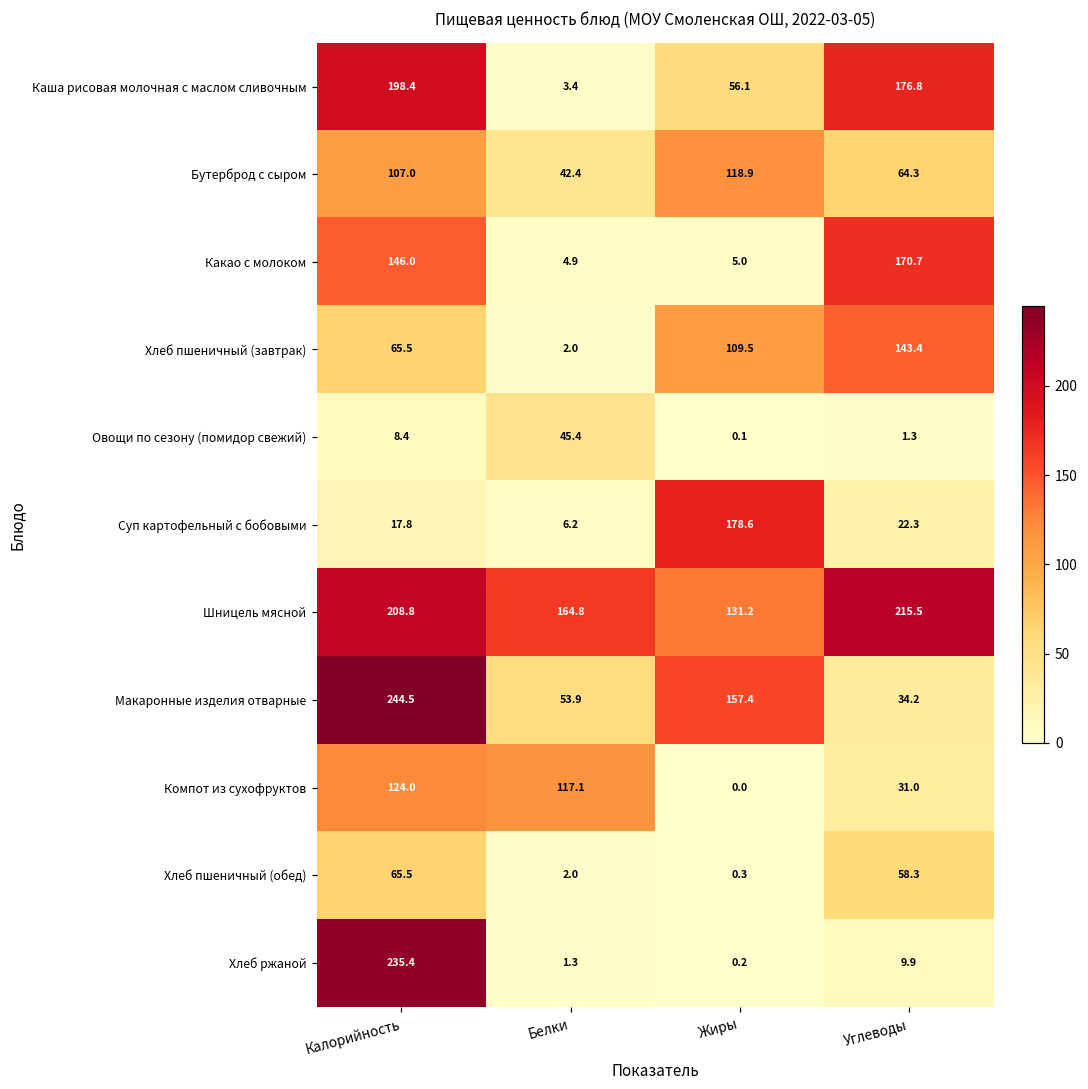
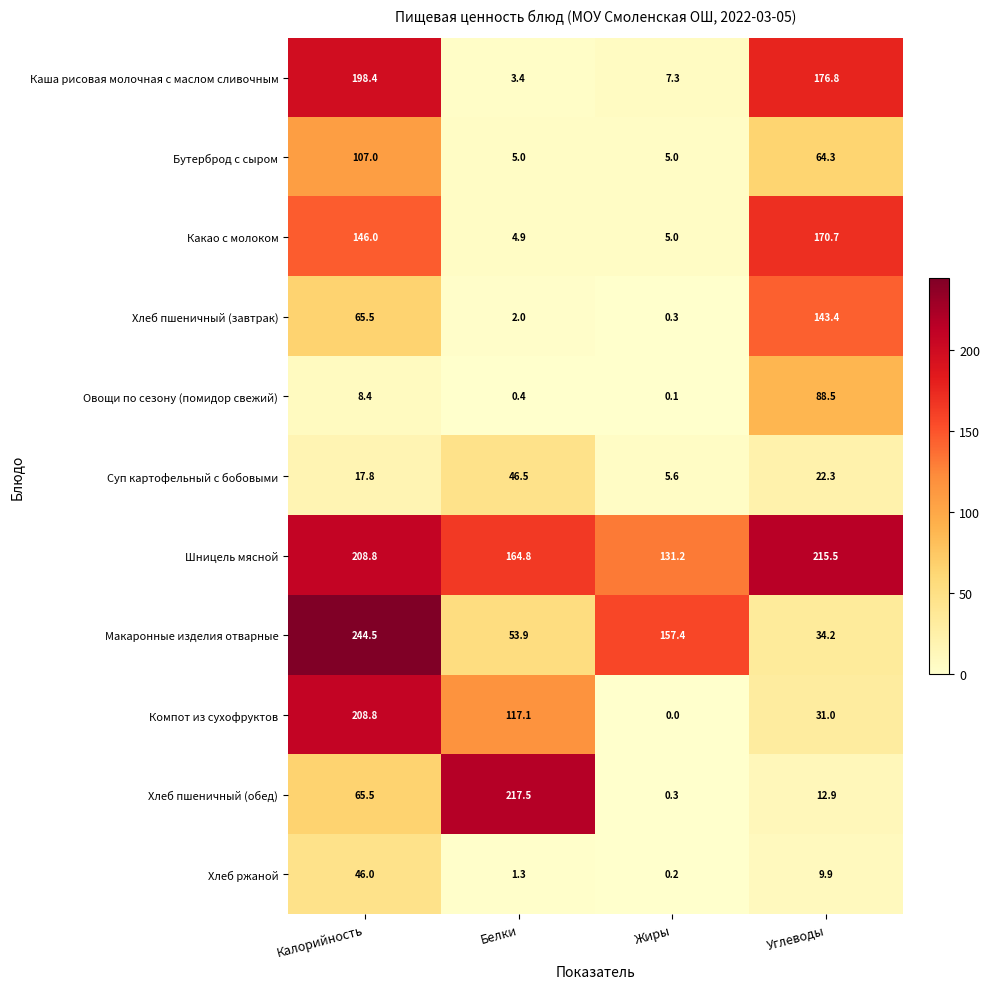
  {
    "Каша рисовая молочная с маслом сливочным": {
      "Калорийность": 198.4,
      "Белки": 3.4,
-     "Жиры": 56.1,
+     "Жиры": 7.3,
      "Углеводы": 176.8
    },
    "Бутерброд с сыром": {
      "Калорийность": 107.0,
-     "Белки": 42.4,
-     "Жиры": 118.9,
+     "Белки": 5.0,
+     "Жиры": 5.0,
      "Углеводы": 64.3
    },
    "Какао с молоком": {
      "Калорийность": 146.0,
      "Белки": 4.9,
      "Жиры": 5.0,
      "Углеводы": 170.7
    },
    "Хлеб пшеничный (завтрак)": {
      "Калорийность": 65.5,
      "Белки": 2.0,
-     "Жиры": 109.5,
+     "Жиры": 0.3,
      "Углеводы": 143.4
    },
    "Овощи по сезону (помидор свежий)": {
      "Калорийность": 8.4,
-     "Белки": 45.4,
+     "Белки": 0.4,
      "Жиры": 0.1,
-     "Углеводы": 1.3
+     "Углеводы": 88.5
    },
    "Суп картофельный с бобовыми": {
      "Калорийность": 17.8,
-     "Белки": 6.2,
-     "Жиры": 178.6,
+     "Белки": 46.5,
+     "Жиры": 5.6,
      "Углеводы": 22.3
    },
    "Шницель мясной": {
      "Калорийность": 208.8,
      "Белки": 164.8,
      "Жиры": 131.2,
      "Углеводы": 215.5
    },
    "Макаронные изделия отварные": {
      "Калорийность": 244.5,
      "Белки": 53.9,
      "Жиры": 157.4,
      "Углеводы": 34.2
    },
    "Компот из сухофруктов": {
-     "Калорийность": 124.0,
+     "Калорийность": 208.8,
      "Белки": 117.1,
      "Жиры": 0.0,
      "Углеводы": 31.0
    },
    "Хлеб пшеничный (обед)": {
      "Калорийность": 65.5,
-     "Белки": 2.0,
+     "Белки": 217.5,
      "Жиры": 0.3,
-     "Углеводы": 58.3
+     "Углеводы": 12.9
    },
    "Хлеб ржаной": {
-     "Калорийность": 235.4,
+     "Калорийность": 46.0,
      "Белки": 1.3,
      "Жиры": 0.2,
      "Углеводы": 9.9
    }
  }
